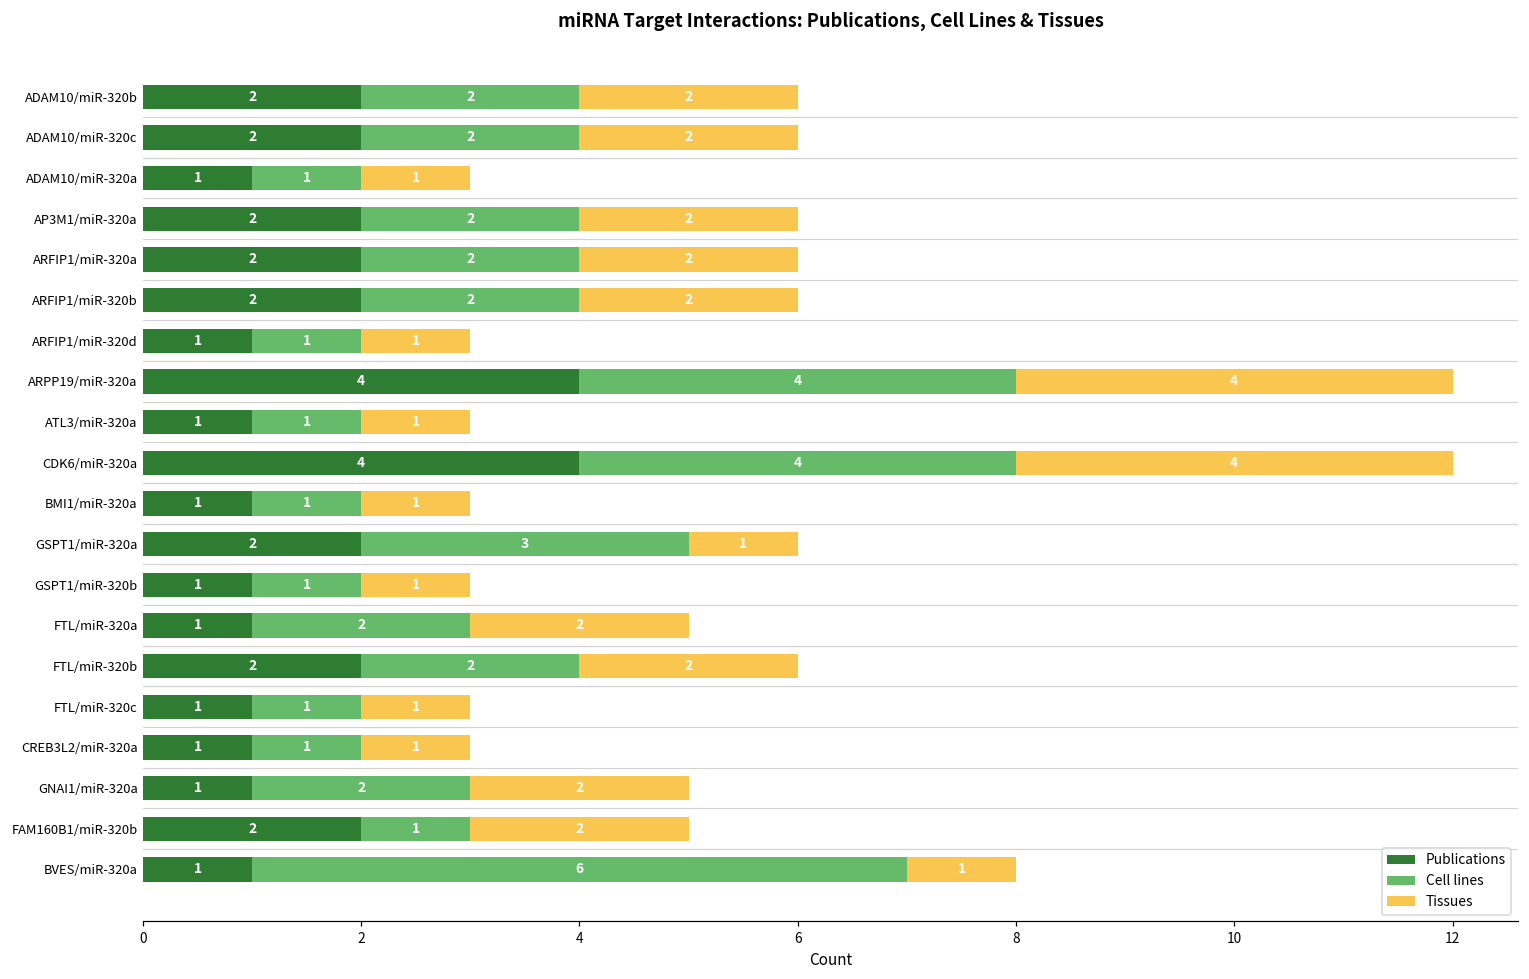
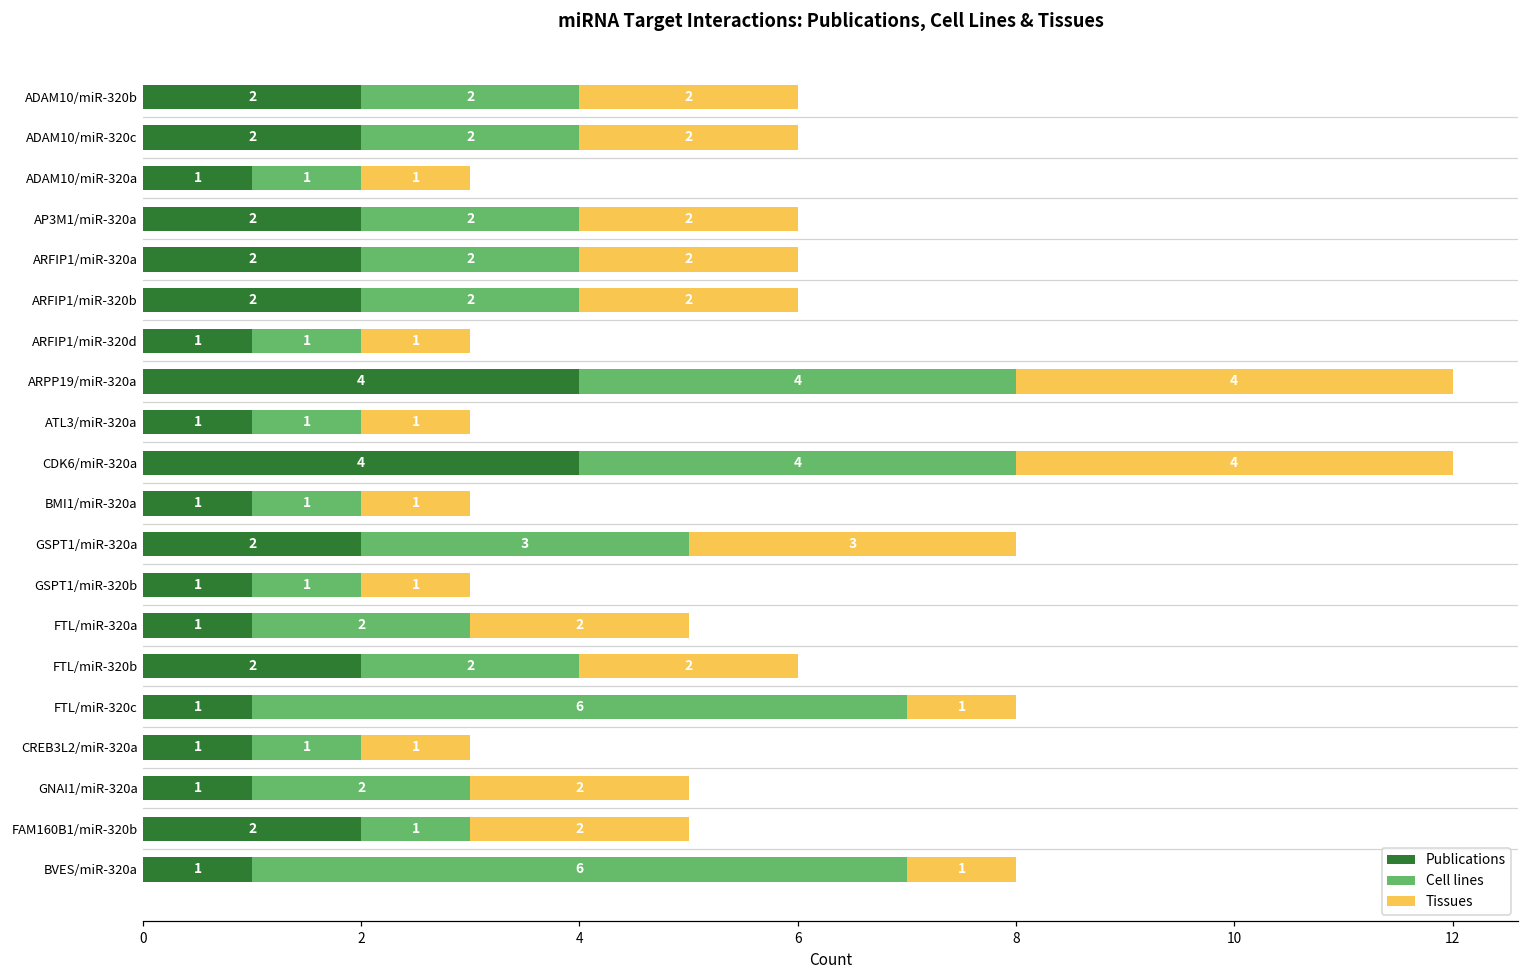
  {
    "Publications": {
      "ADAM10/miR-320b": 2,
      "ADAM10/miR-320c": 2,
      "ADAM10/miR-320a": 1,
      "AP3M1/miR-320a": 2,
      "ARFIP1/miR-320a": 2,
      "ARFIP1/miR-320b": 2,
      "ARFIP1/miR-320d": 1,
      "ARPP19/miR-320a": 4,
      "ATL3/miR-320a": 1,
      "CDK6/miR-320a": 4,
      "BMI1/miR-320a": 1,
      "GSPT1/miR-320a": 2,
      "GSPT1/miR-320b": 1,
      "FTL/miR-320a": 1,
      "FTL/miR-320b": 2,
      "FTL/miR-320c": 1,
      "CREB3L2/miR-320a": 1,
      "GNAI1/miR-320a": 1,
      "FAM160B1/miR-320b": 2,
      "BVES/miR-320a": 1
    },
    "Cell lines": {
      "ADAM10/miR-320b": 2,
      "ADAM10/miR-320c": 2,
      "ADAM10/miR-320a": 1,
      "AP3M1/miR-320a": 2,
      "ARFIP1/miR-320a": 2,
      "ARFIP1/miR-320b": 2,
      "ARFIP1/miR-320d": 1,
      "ARPP19/miR-320a": 4,
      "ATL3/miR-320a": 1,
      "CDK6/miR-320a": 4,
      "BMI1/miR-320a": 1,
      "GSPT1/miR-320a": 3,
      "GSPT1/miR-320b": 1,
      "FTL/miR-320a": 2,
      "FTL/miR-320b": 2,
-     "FTL/miR-320c": 1,
+     "FTL/miR-320c": 6,
      "CREB3L2/miR-320a": 1,
      "GNAI1/miR-320a": 2,
      "FAM160B1/miR-320b": 1,
      "BVES/miR-320a": 6
    },
    "Tissues": {
      "ADAM10/miR-320b": 2,
      "ADAM10/miR-320c": 2,
      "ADAM10/miR-320a": 1,
      "AP3M1/miR-320a": 2,
      "ARFIP1/miR-320a": 2,
      "ARFIP1/miR-320b": 2,
      "ARFIP1/miR-320d": 1,
      "ARPP19/miR-320a": 4,
      "ATL3/miR-320a": 1,
      "CDK6/miR-320a": 4,
      "BMI1/miR-320a": 1,
-     "GSPT1/miR-320a": 1,
+     "GSPT1/miR-320a": 3,
      "GSPT1/miR-320b": 1,
      "FTL/miR-320a": 2,
      "FTL/miR-320b": 2,
      "FTL/miR-320c": 1,
      "CREB3L2/miR-320a": 1,
      "GNAI1/miR-320a": 2,
      "FAM160B1/miR-320b": 2,
      "BVES/miR-320a": 1
    }
  }
